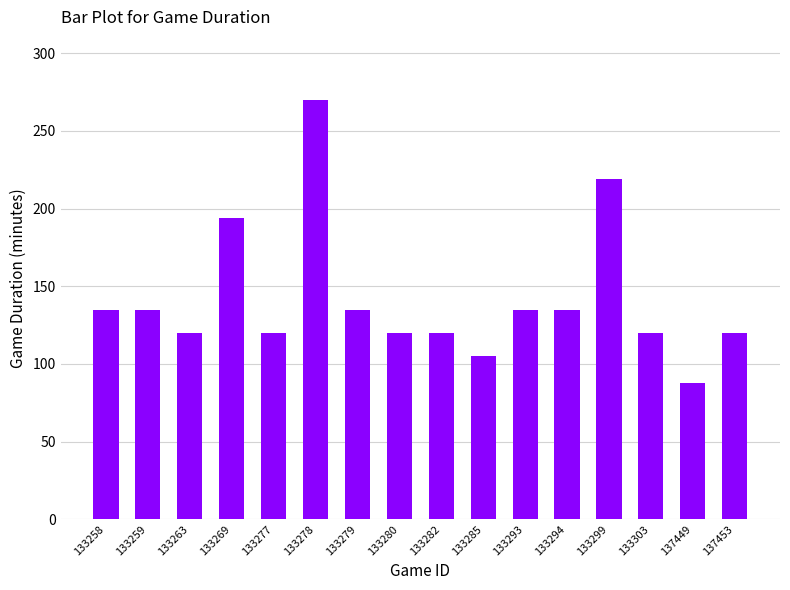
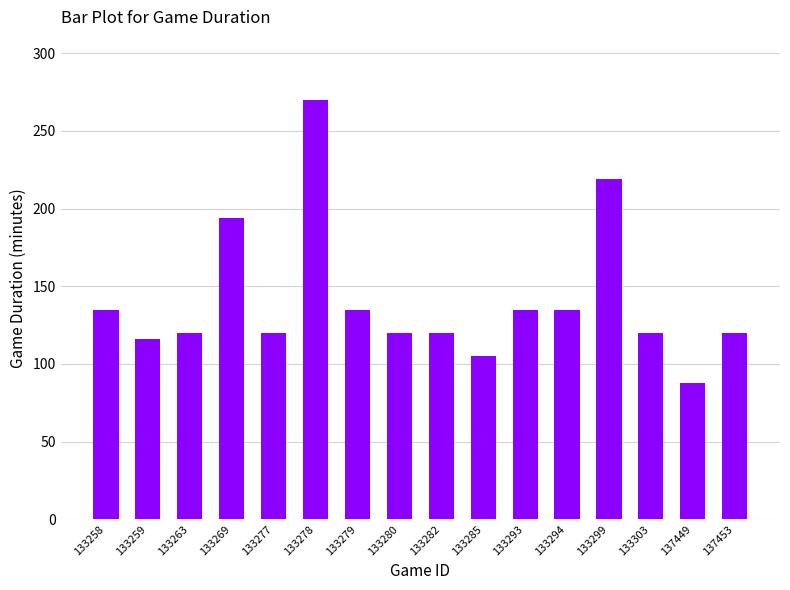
  {
    "133258": 135,
-   "133259": 135,
+   "133259": 116,
    "133263": 120,
    "133269": 194,
    "133277": 120,
    "133278": 270,
    "133279": 135,
    "133280": 120,
    "133282": 120,
    "133285": 105,
    "133293": 135,
    "133294": 135,
    "133299": 219,
    "133303": 120,
    "137449": 88,
    "137453": 120
  }
